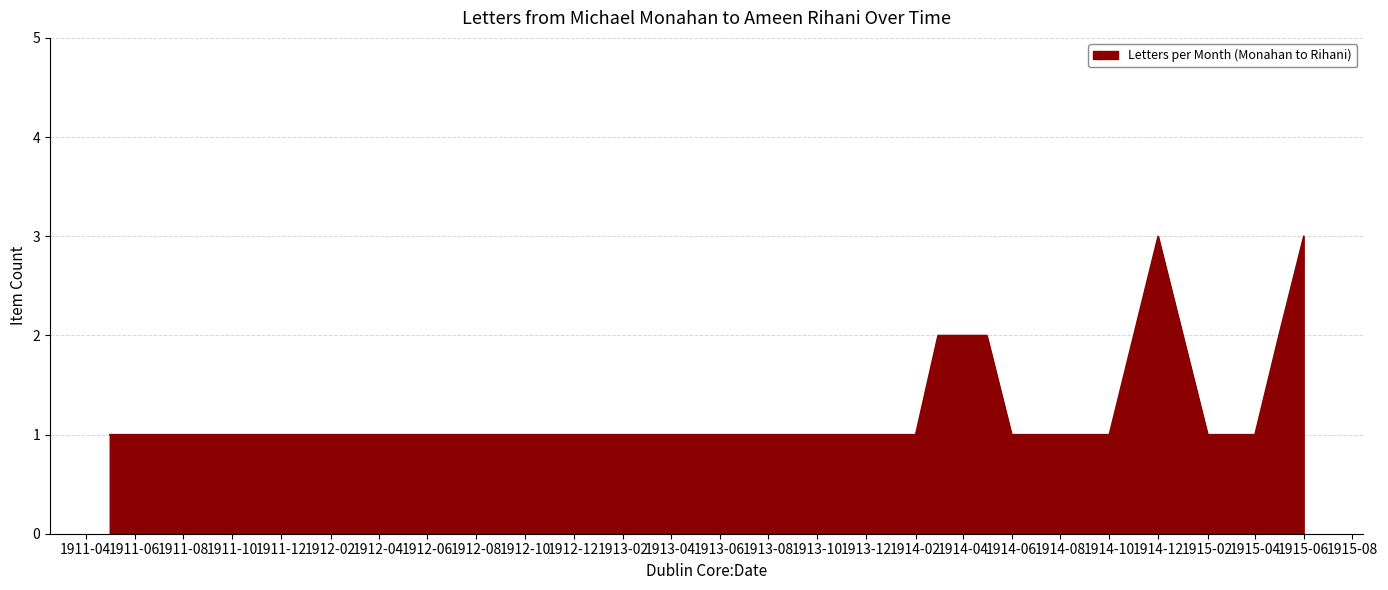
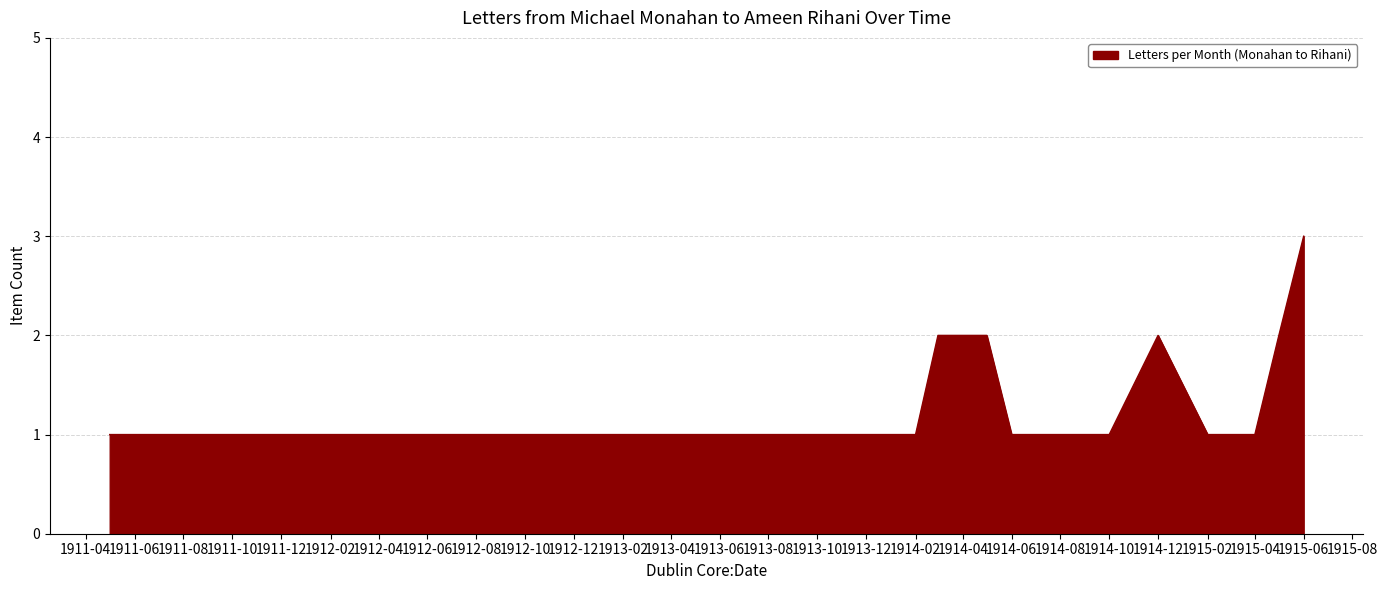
  {
    "1914-02": 1,
    "1914-06": 1,
    "1914-10": 1,
-   "1914-12": 3,
+   "1914-12": 2,
    "1915-02": 1,
    "1915-04": 1,
    "1915-06": 3
  }
